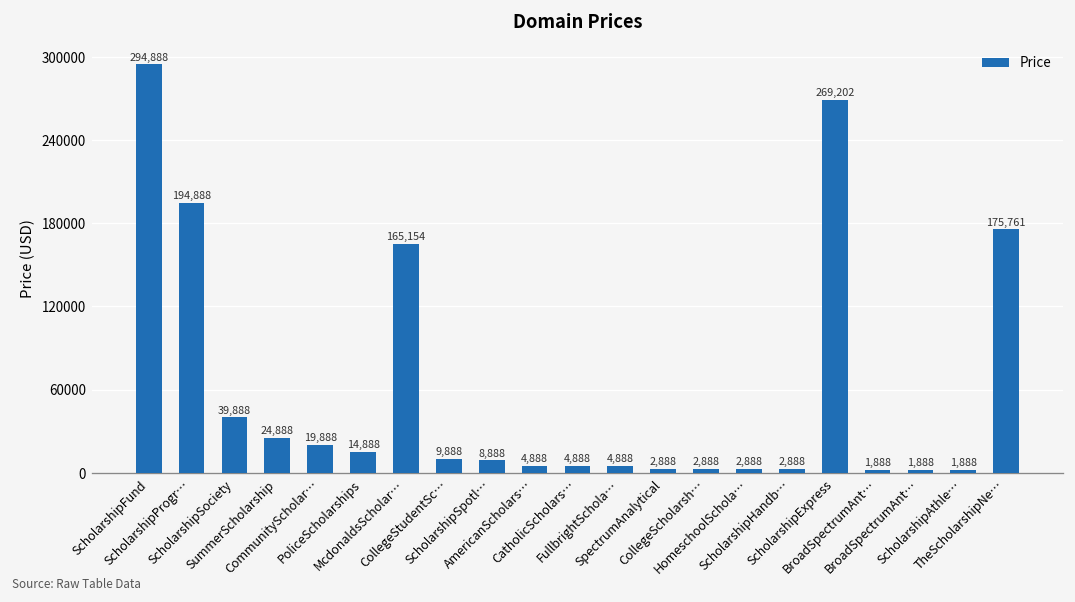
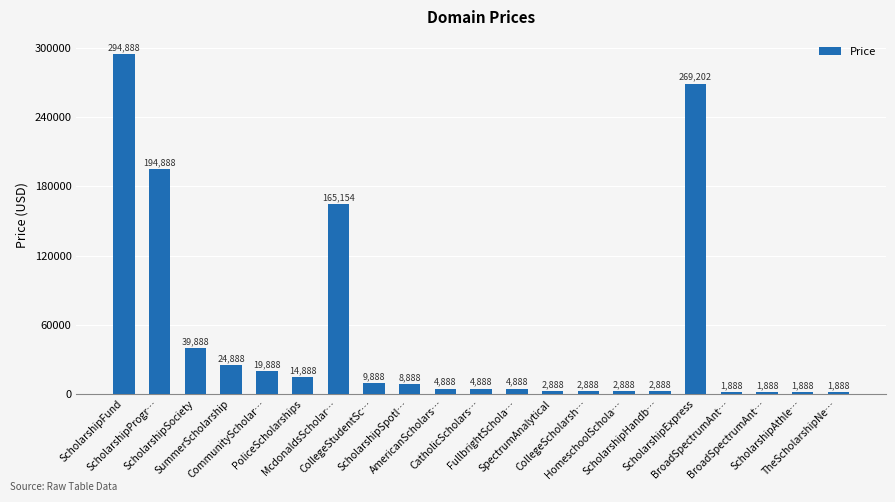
  {
    "ScholarshipFund": "294,888",
    "ScholarshipProgr…": "194,888",
    "ScholarshipSociety": "39,888",
    "SummerScholarship": "24,888",
    "CommunityScholar…": "19,888",
    "PoliceScholarships": "14,888",
    "McdonaldsScholar…": "165,154",
    "CollegeStudentSc…": "9,888",
    "ScholarshipSpotl…": "8,888",
    "AmericanScholars…": "4,888",
    "CatholicScholars…": "4,888",
    "FullbrightSchola…": "4,888",
    "SpectrumAnalytical": "2,888",
    "CollegeScholarsh…": "2,888",
    "HomeschoolSchola…": "2,888",
    "ScholarshipHandb…": "2,888",
    "ScholarshipExpress": "269,202",
    "ScholarshipAthle…": "1,888",
-   "TheScholarshipNe…": "175,761"
+   "TheScholarshipNe…": "1,888"
  }
